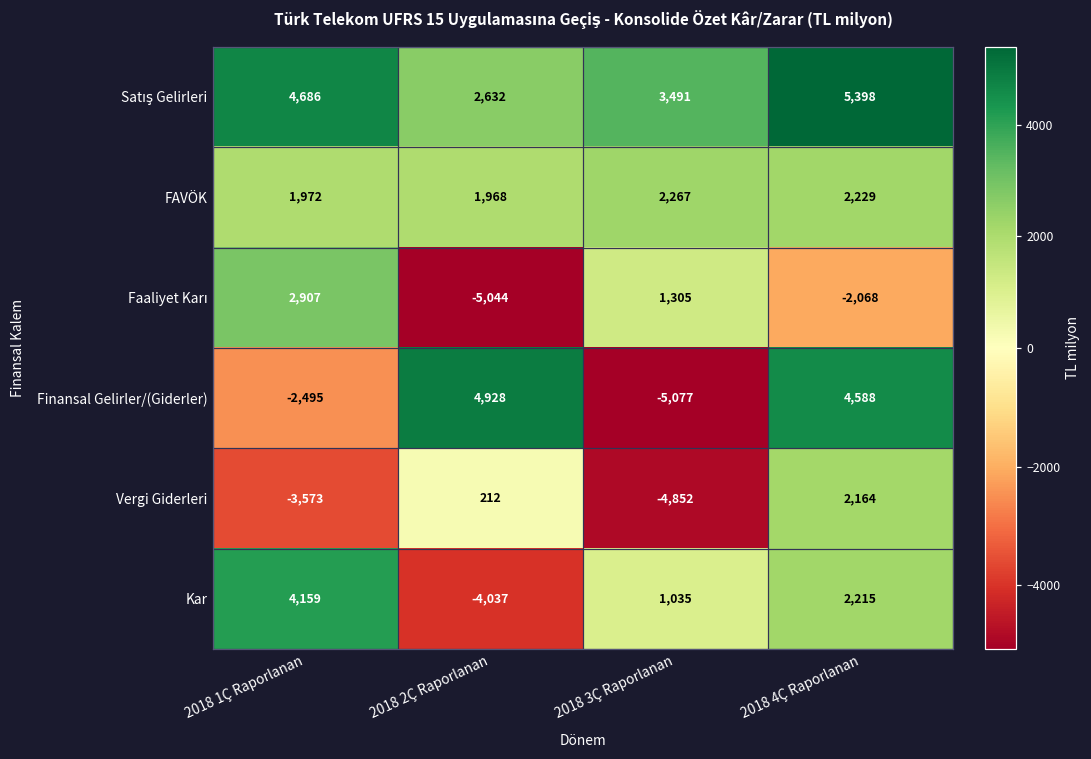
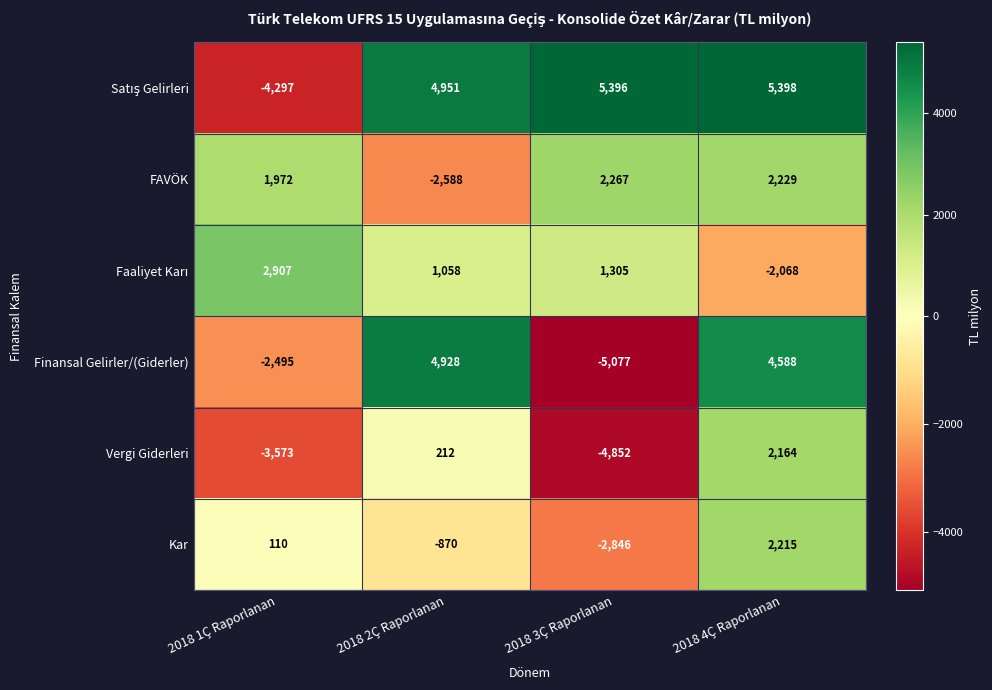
  {
    "Satış Gelirleri": {
-     "2018 1Ç Raporlanan": "4,686",
-     "2018 2Ç Raporlanan": "2,632",
-     "2018 3Ç Raporlanan": "3,491",
+     "2018 1Ç Raporlanan": "-4,297",
+     "2018 2Ç Raporlanan": "4,951",
+     "2018 3Ç Raporlanan": "5,396",
      "2018 4Ç Raporlanan": "5,398"
    },
    "FAVÖK": {
      "2018 1Ç Raporlanan": "1,972",
-     "2018 2Ç Raporlanan": "1,968",
+     "2018 2Ç Raporlanan": "-2,588",
      "2018 3Ç Raporlanan": "2,267",
      "2018 4Ç Raporlanan": "2,229"
    },
    "Faaliyet Karı": {
      "2018 1Ç Raporlanan": "2,907",
-     "2018 2Ç Raporlanan": "-5,044",
+     "2018 2Ç Raporlanan": "1,058",
      "2018 3Ç Raporlanan": "1,305",
      "2018 4Ç Raporlanan": "-2,068"
    },
    "Finansal Gelirler/(Giderler)": {
      "2018 1Ç Raporlanan": "-2,495",
      "2018 2Ç Raporlanan": "4,928",
      "2018 3Ç Raporlanan": "-5,077",
      "2018 4Ç Raporlanan": "4,588"
    },
    "Vergi Giderleri": {
      "2018 1Ç Raporlanan": "-3,573",
      "2018 2Ç Raporlanan": "212",
      "2018 3Ç Raporlanan": "-4,852",
      "2018 4Ç Raporlanan": "2,164"
    },
    "Kar": {
-     "2018 1Ç Raporlanan": "4,159",
-     "2018 2Ç Raporlanan": "-4,037",
-     "2018 3Ç Raporlanan": "1,035",
+     "2018 1Ç Raporlanan": "110",
+     "2018 2Ç Raporlanan": "-870",
+     "2018 3Ç Raporlanan": "-2,846",
      "2018 4Ç Raporlanan": "2,215"
    }
  }
